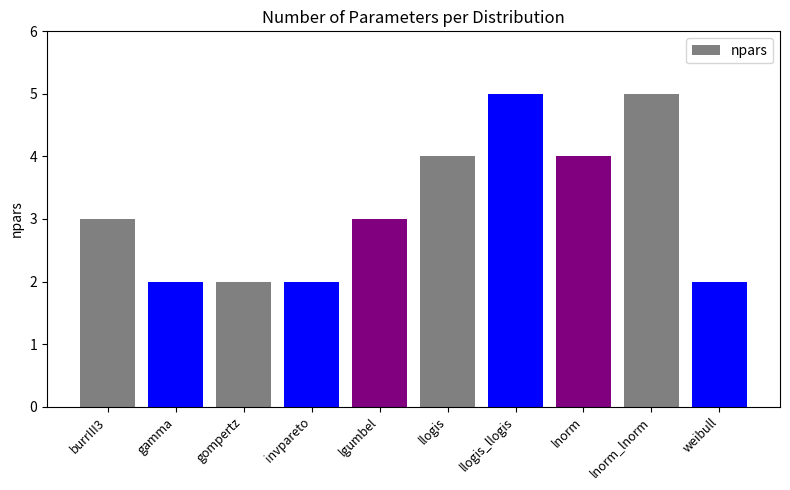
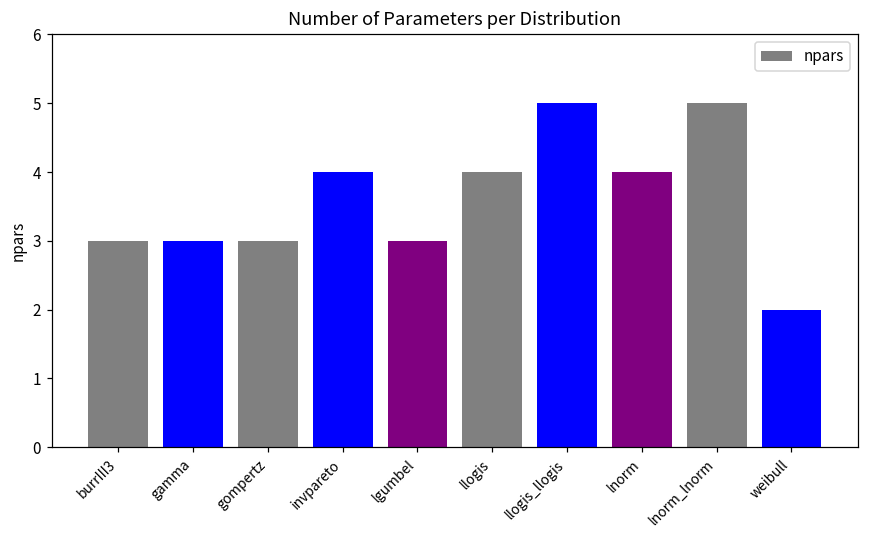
  {
    "burrIII3": 3,
-   "gamma": 2,
-   "gompertz": 2,
-   "invpareto": 2,
+   "gamma": 3,
+   "gompertz": 3,
+   "invpareto": 4,
    "lgumbel": 3,
    "llogis": 4,
    "llogis_llogis": 5,
    "lnorm": 4,
    "lnorm_lnorm": 5,
    "weibull": 2
  }
